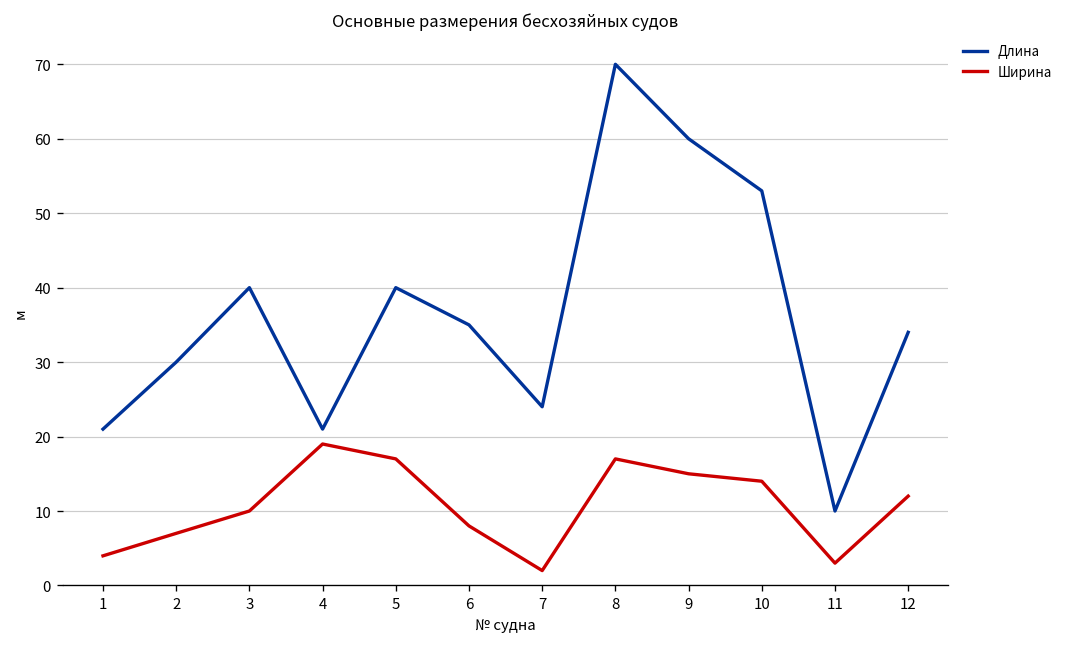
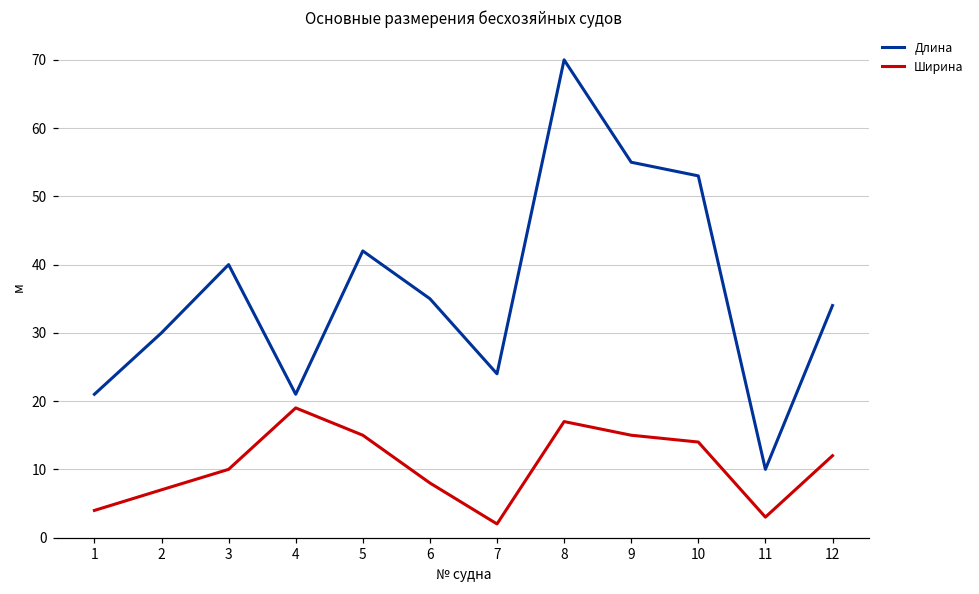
  {
    "Длина": {
      "1": 21,
      "2": 30,
      "3": 40,
      "4": 21,
-     "5": 40,
+     "5": 42,
      "6": 35,
      "7": 24,
      "8": 70,
-     "9": 60,
+     "9": 55,
      "10": 53,
      "11": 10,
      "12": 34
    },
    "Ширина": {
      "1": 4,
      "2": 7,
      "3": 10,
      "4": 19,
-     "5": 17,
+     "5": 15,
      "6": 8,
      "7": 2,
      "8": 17,
      "9": 15,
      "10": 14,
      "11": 3,
      "12": 12
    }
  }
